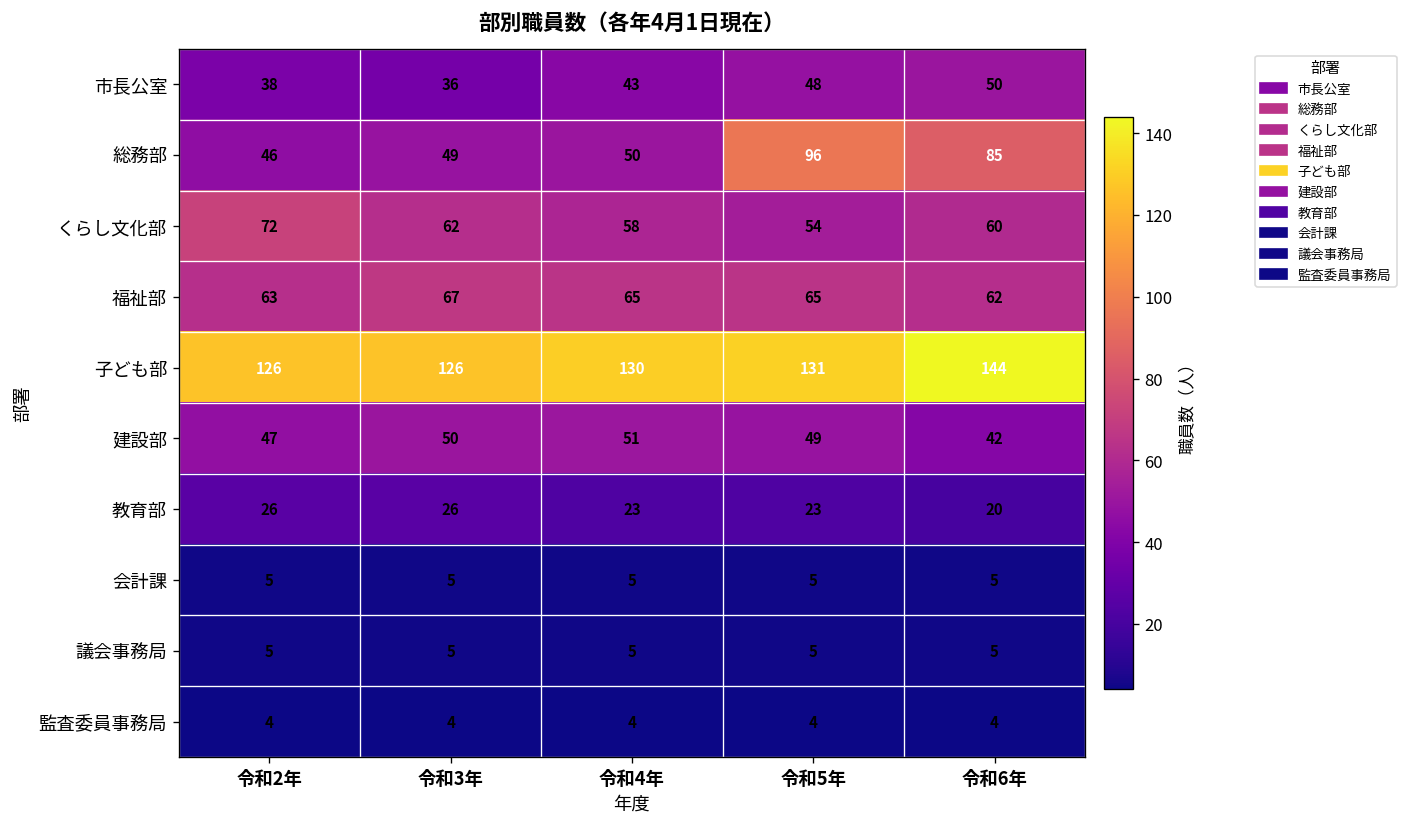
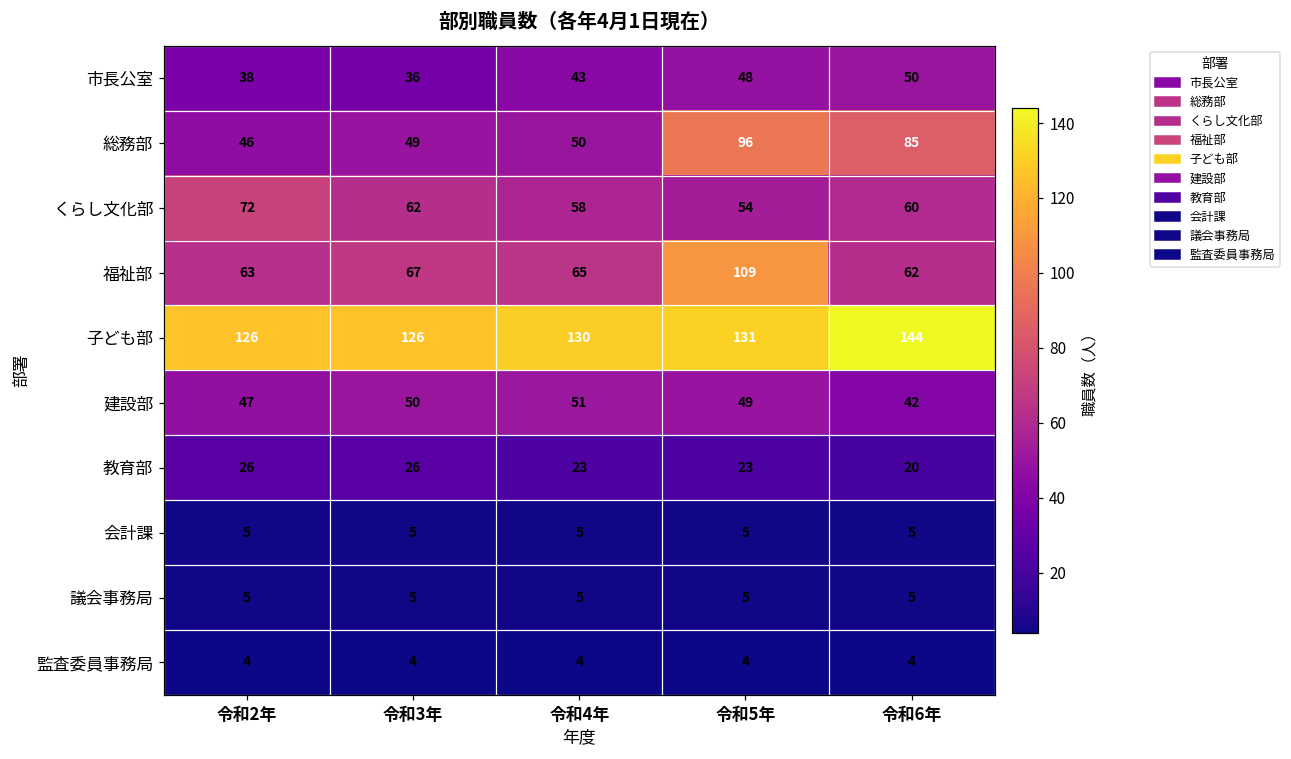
  {
    "市長公室": {
      "令和2年": 38,
      "令和3年": 36,
      "令和4年": 43,
      "令和5年": 48,
      "令和6年": 50
    },
    "総務部": {
      "令和2年": 46,
      "令和3年": 49,
      "令和4年": 50,
      "令和5年": 96,
      "令和6年": 85
    },
    "くらし文化部": {
      "令和2年": 72,
      "令和3年": 62,
      "令和4年": 58,
      "令和5年": 54,
      "令和6年": 60
    },
    "福祉部": {
      "令和2年": 63,
      "令和3年": 67,
      "令和4年": 65,
-     "令和5年": 65,
+     "令和5年": 109,
      "令和6年": 62
    },
    "子ども部": {
      "令和2年": 126,
      "令和3年": 126,
      "令和4年": 130,
      "令和5年": 131,
      "令和6年": 144
    },
    "建設部": {
      "令和2年": 47,
      "令和3年": 50,
      "令和4年": 51,
      "令和5年": 49,
      "令和6年": 42
    },
    "教育部": {
      "令和2年": 26,
      "令和3年": 26,
      "令和4年": 23,
      "令和5年": 23,
      "令和6年": 20
    },
    "会計課": {
      "令和2年": 5,
      "令和3年": 5,
      "令和4年": 5,
      "令和5年": 5,
      "令和6年": 5
    },
    "議会事務局": {
      "令和2年": 5,
      "令和3年": 5,
      "令和4年": 5,
      "令和5年": 5,
      "令和6年": 5
    },
    "監査委員事務局": {
      "令和2年": 4,
      "令和3年": 4,
      "令和4年": 4,
      "令和5年": 4,
      "令和6年": 4
    }
  }
